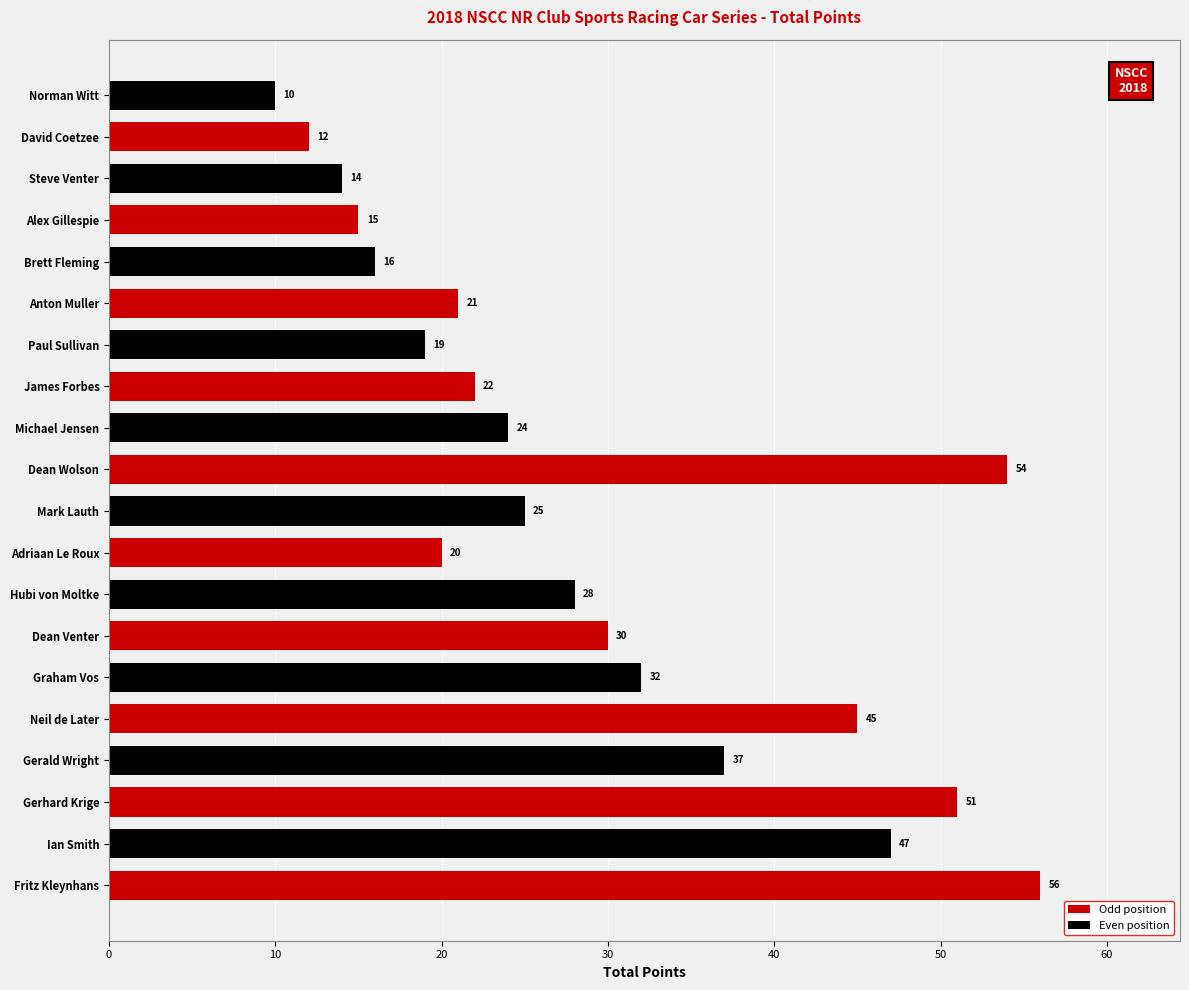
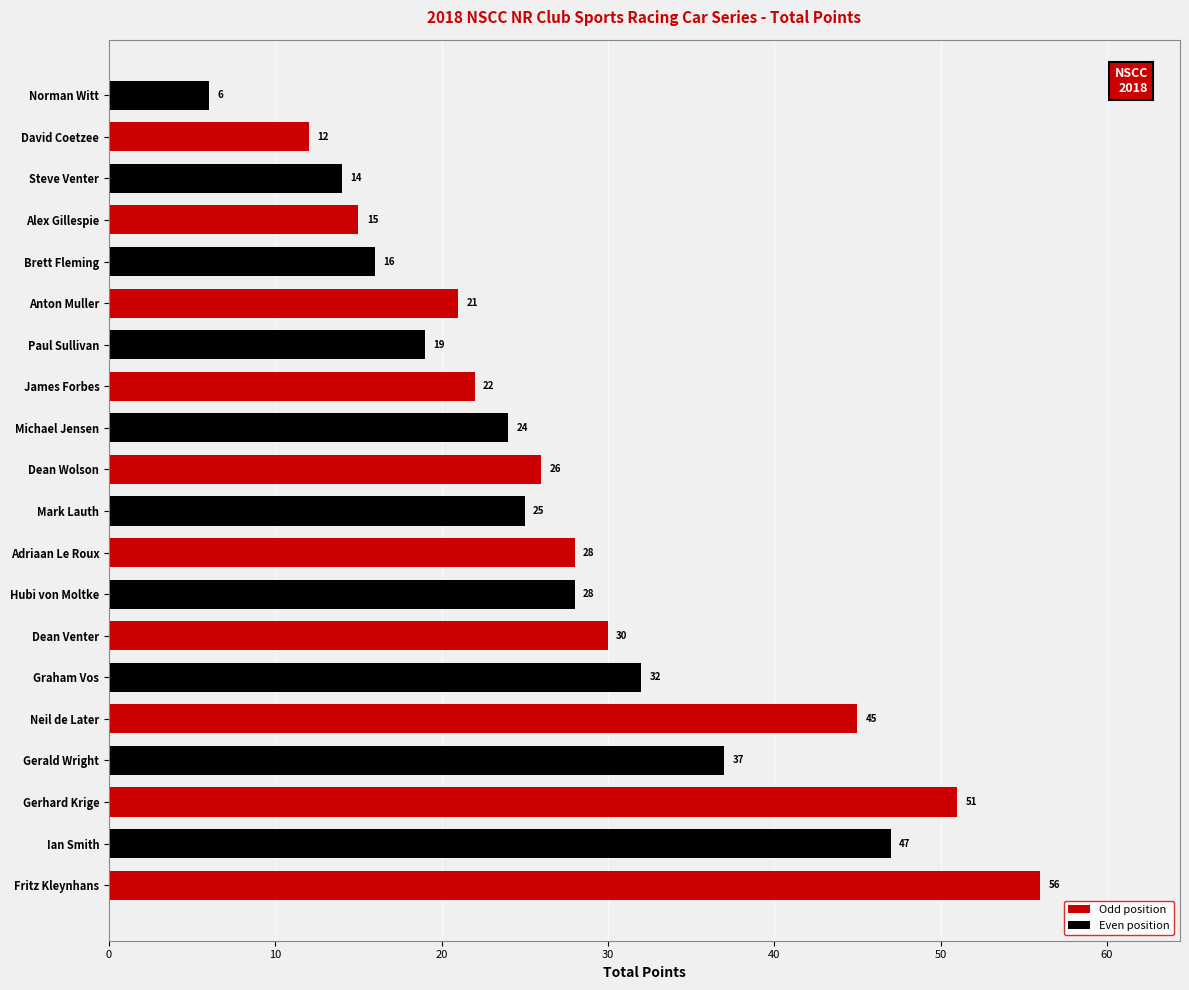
  {
-   "Norman Witt": 10,
+   "Norman Witt": 6,
    "David Coetzee": 12,
    "Steve Venter": 14,
    "Alex Gillespie": 15,
    "Brett Fleming": 16,
    "Anton Muller": 21,
    "Paul Sullivan": 19,
    "James Forbes": 22,
    "Michael Jensen": 24,
-   "Dean Wolson": 54,
+   "Dean Wolson": 26,
    "Mark Lauth": 25,
-   "Adriaan Le Roux": 20,
+   "Adriaan Le Roux": 28,
    "Hubi von Moltke": 28,
    "Dean Venter": 30,
    "Graham Vos": 32,
    "Neil de Later": 45,
    "Gerald Wright": 37,
    "Gerhard Krige": 51,
    "Ian Smith": 47,
    "Fritz Kleynhans": 56
  }
